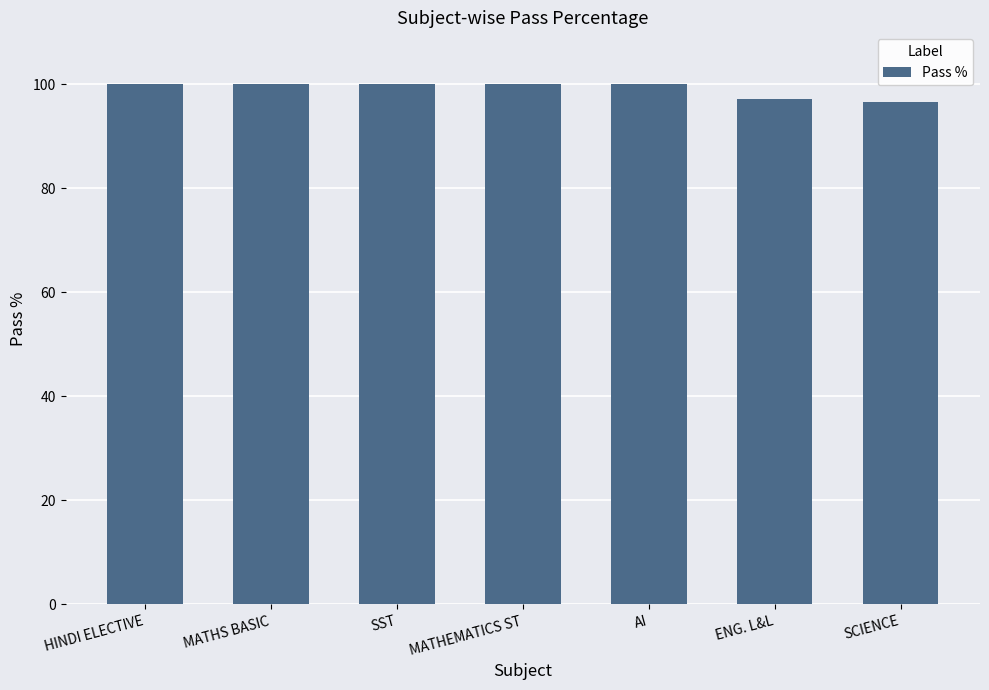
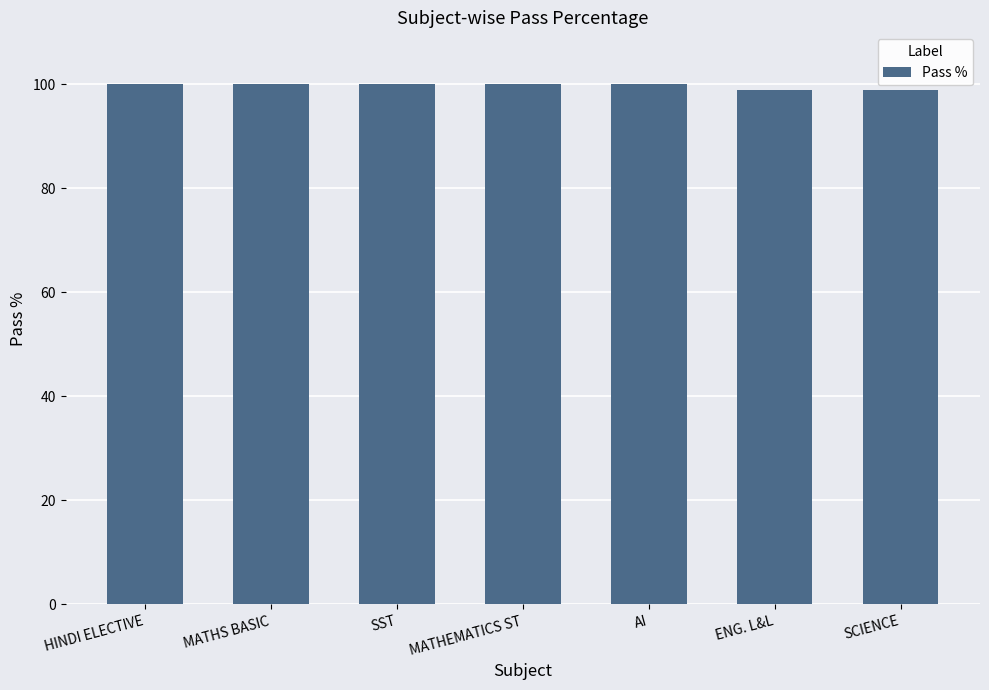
  {
    "HINDI ELECTIVE": 100,
    "MATHS BASIC": 100,
    "SST": 100,
    "MATHEMATICS ST": 100,
    "AI": 100,
-   "ENG. L&L": 97,
-   "SCIENCE": 97
+   "ENG. L&L": 99,
+   "SCIENCE": 99
  }
